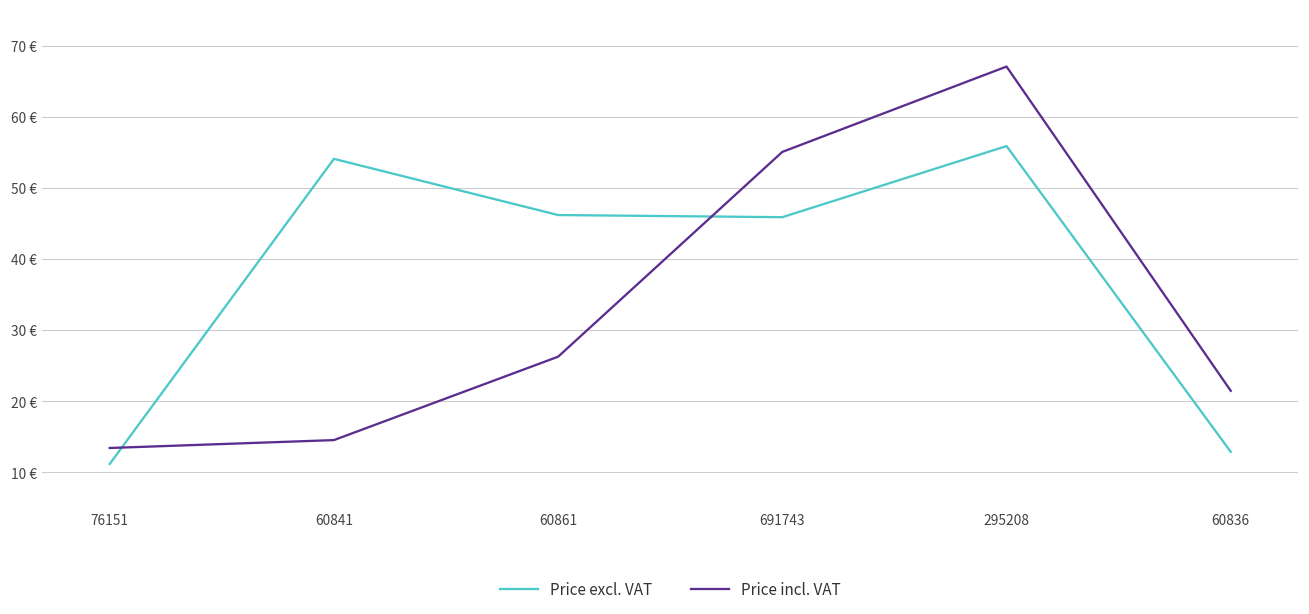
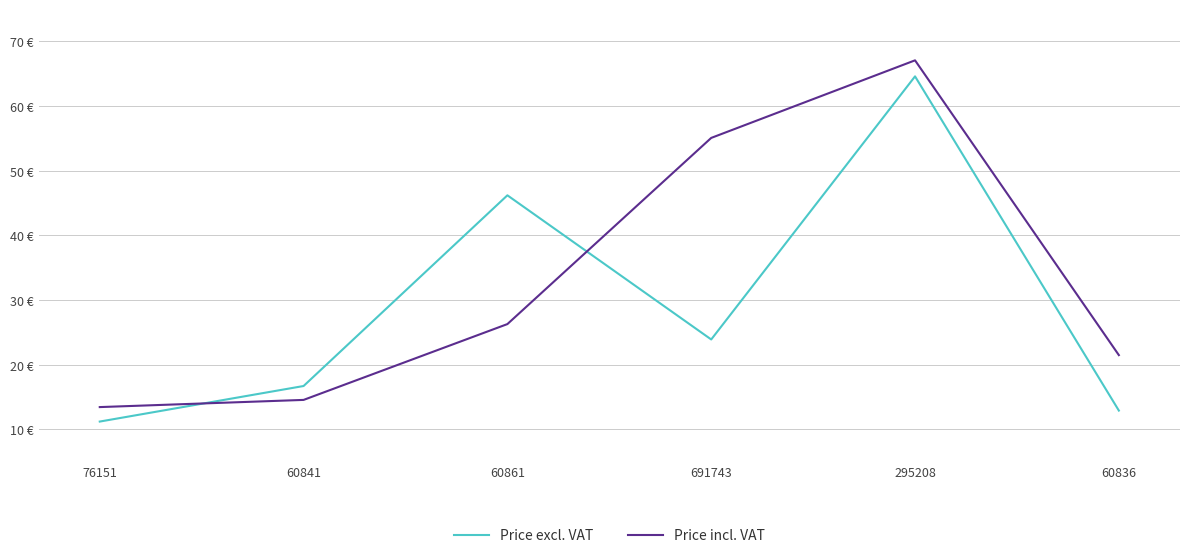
  {
    "Price excl. VAT": {
      "76151": "11 €",
-     "60841": "54 €",
+     "60841": "17 €",
      "60861": "46 €",
-     "691743": "46 €",
-     "295208": "56 €",
+     "691743": "24 €",
+     "295208": "65 €",
      "60836": "13 €"
    },
    "Price incl. VAT": {
      "76151": "13 €",
      "60841": "15 €",
      "60861": "26 €",
      "691743": "55 €",
      "295208": "67 €",
      "60836": "21 €"
    }
  }
